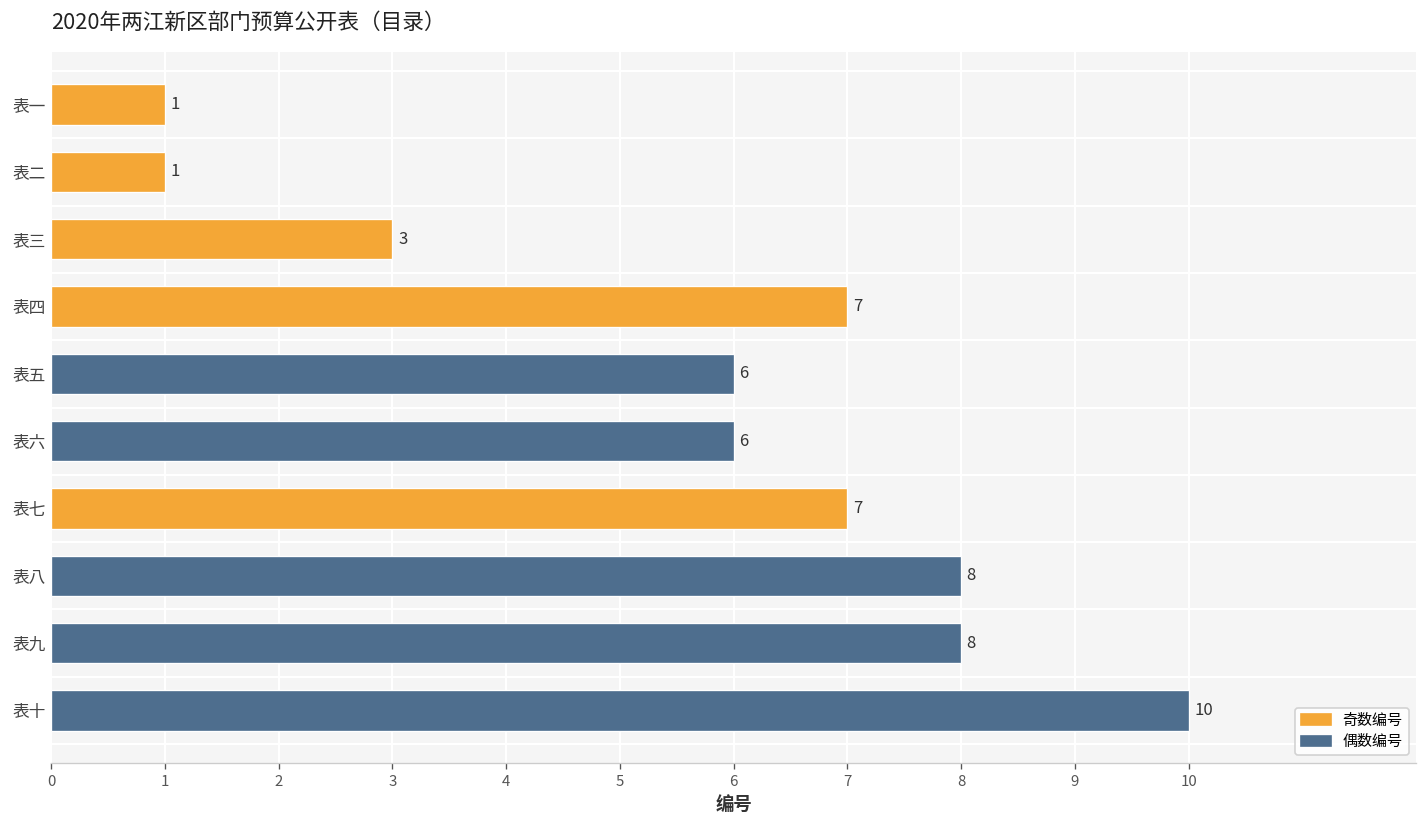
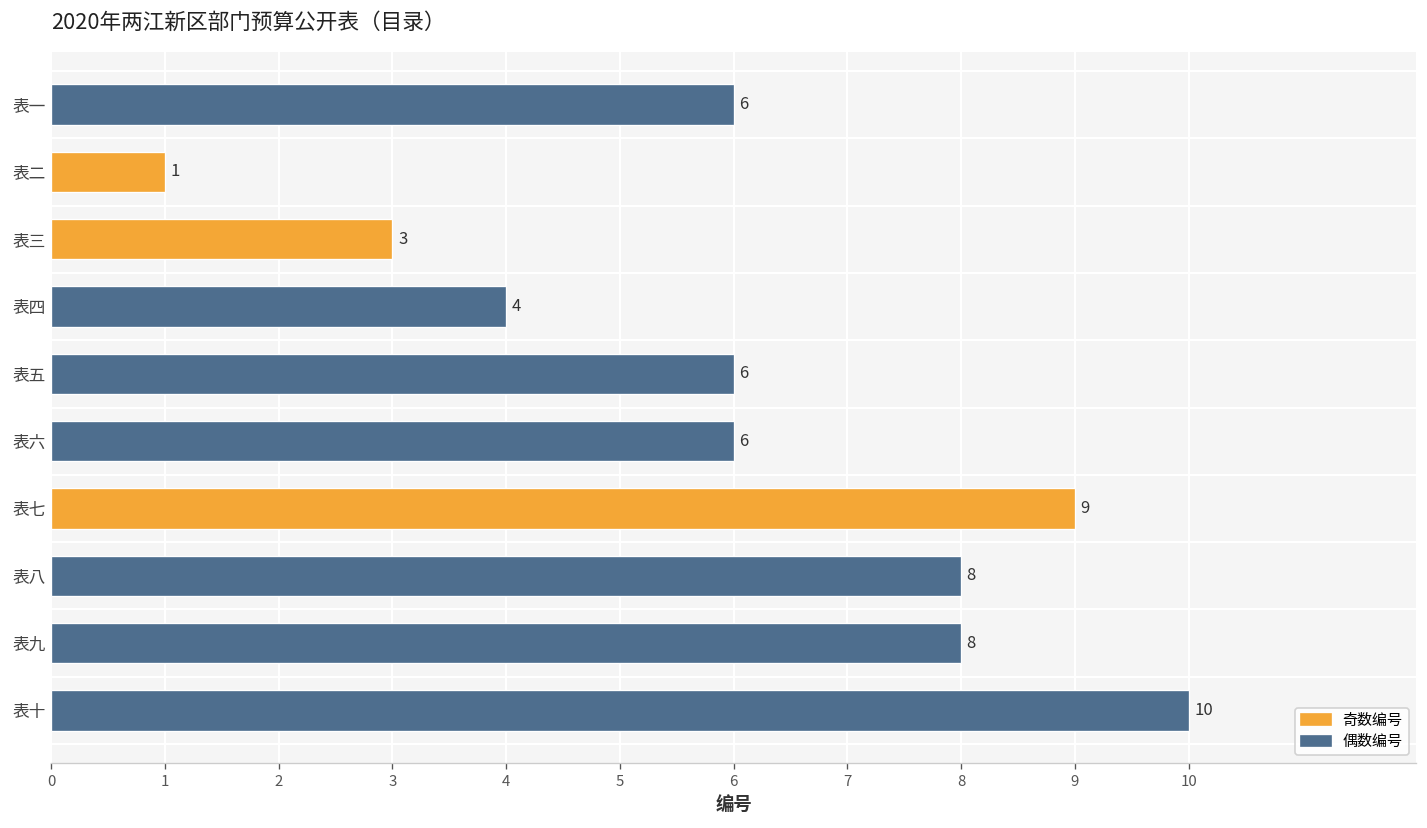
  {
-   "表一": 1,
+   "表一": 6,
    "表二": 1,
    "表三": 3,
-   "表四": 7,
+   "表四": 4,
    "表五": 6,
    "表六": 6,
-   "表七": 7,
+   "表七": 9,
    "表八": 8,
    "表九": 8,
    "表十": 10
  }
